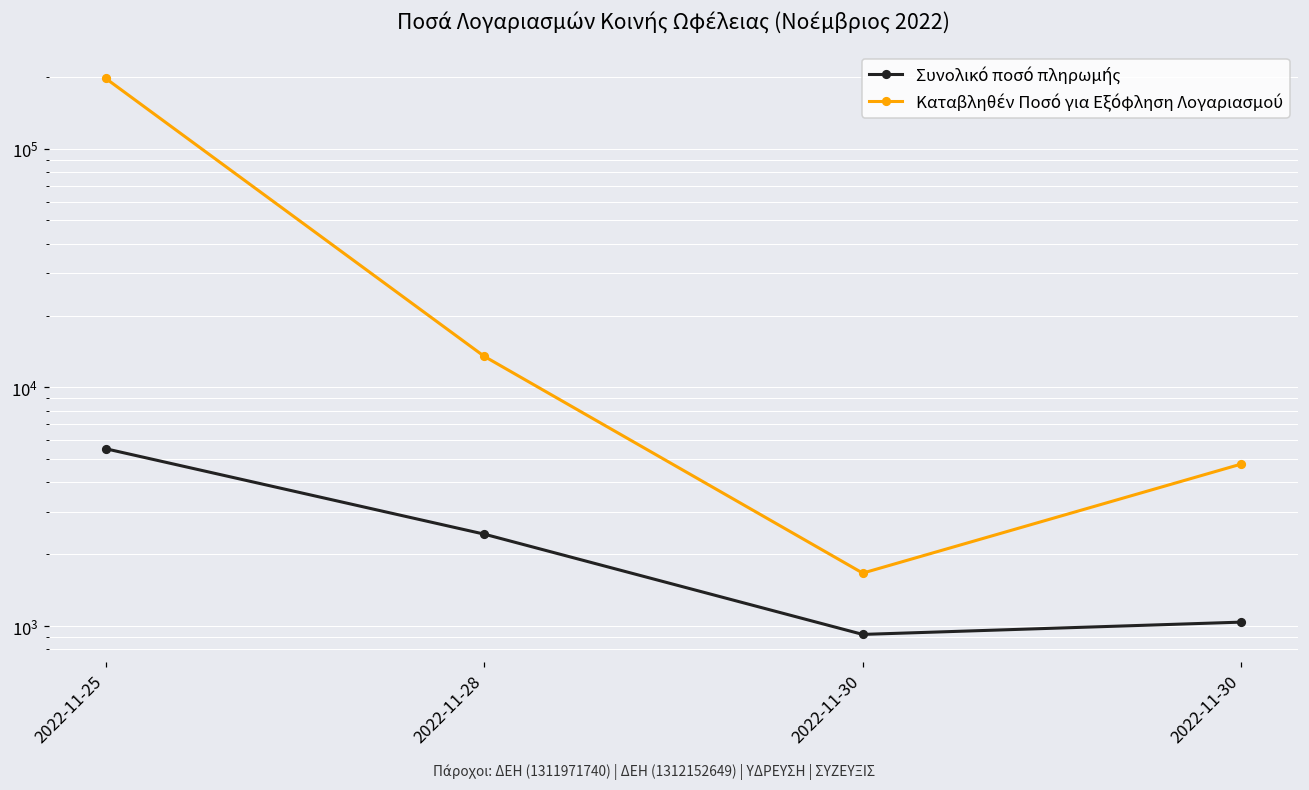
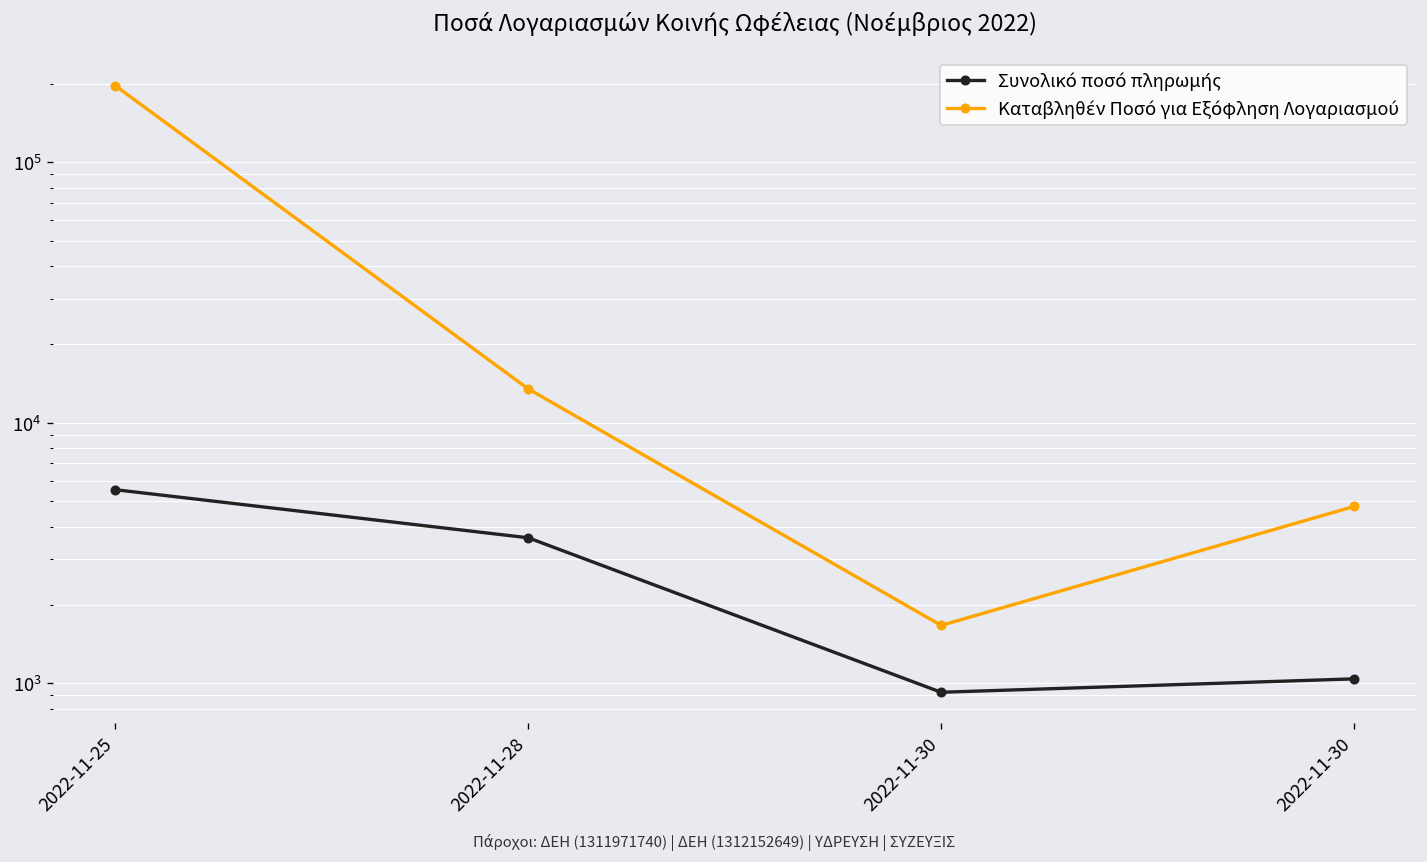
  {
    "Συνολικό ποσό πληρωμής": {
      "2022-11-25": 5500,
-     "2022-11-28": 2400
+     "2022-11-28": 3600
    },
    "Καταβληθέν Ποσό για Εξόφληση Λογαριασμού": {
      "2022-11-25": 200000,
      "2022-11-28": 13000
    }
  }
